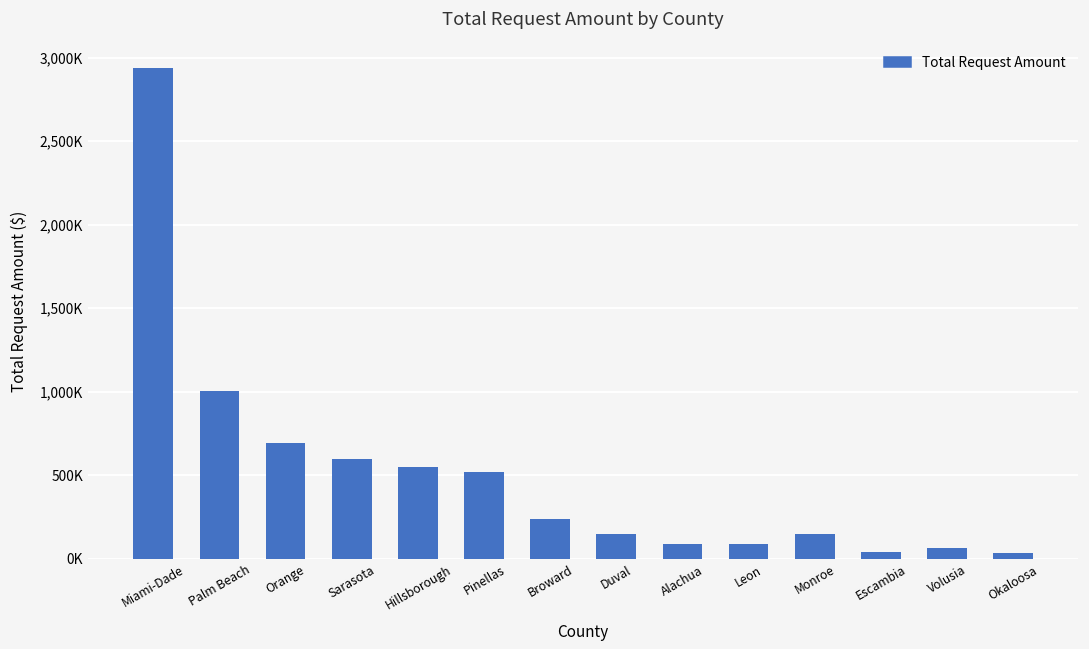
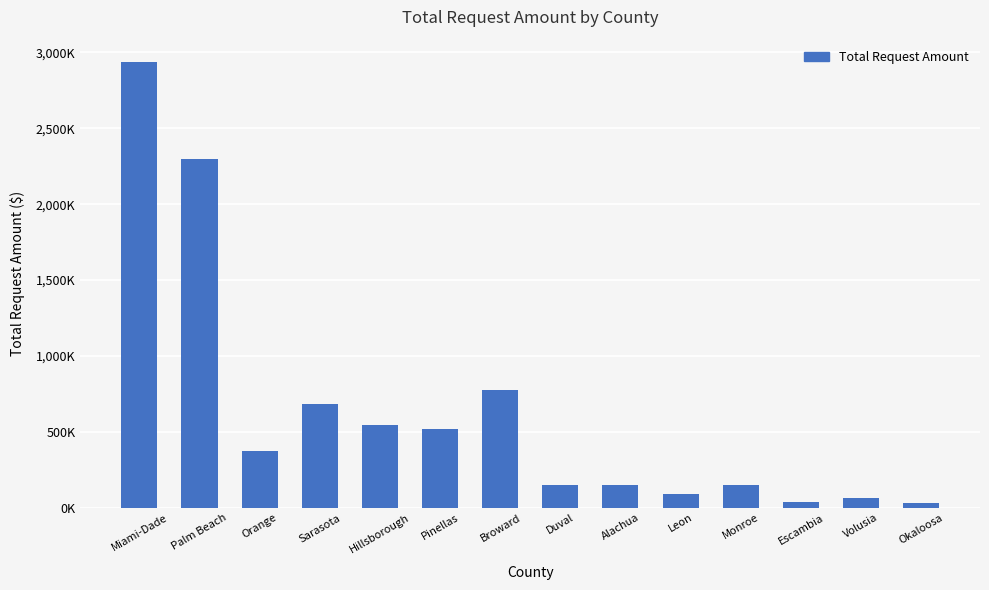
  {
    "Miami-Dade": "2,940,000",
-   "Palm Beach": "1,010,000",
-   "Orange": "690,000",
-   "Sarasota": "600,000",
+   "Palm Beach": "2,300,000",
+   "Orange": "370,000",
+   "Sarasota": "690,000",
    "Hillsborough": "550,000",
    "Pinellas": "520,000",
-   "Broward": "240,000",
+   "Broward": "770,000",
    "Duval": "150,000",
-   "Alachua": "90,000",
+   "Alachua": "150,000",
    "Leon": "90,000",
    "Monroe": "150,000",
    "Escambia": "40,000",
    "Volusia": "60,000",
    "Okaloosa": "30,000"
  }
